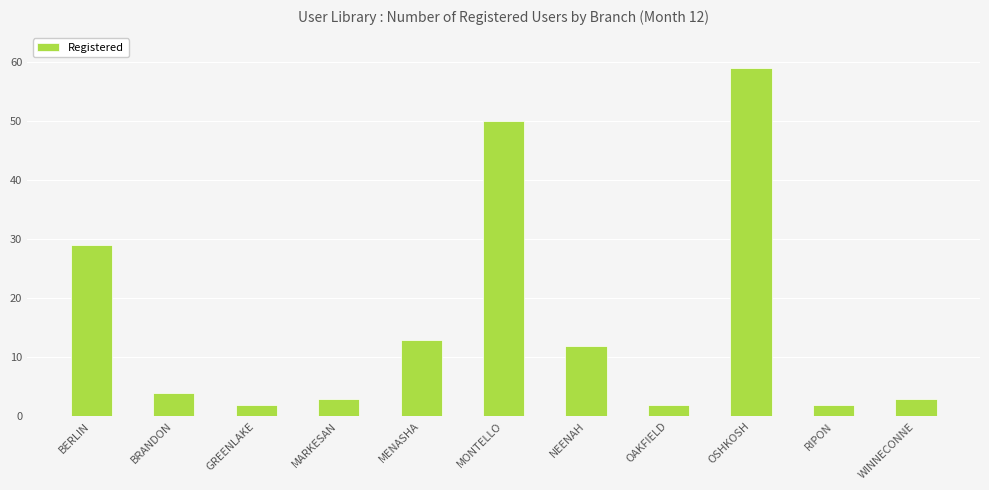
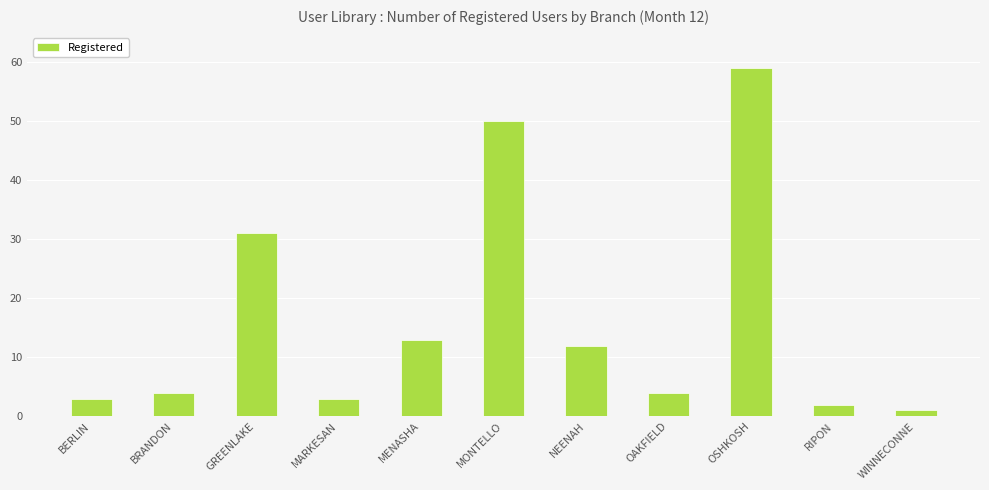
  {
-   "BERLIN": 29,
+   "BERLIN": 3,
    "BRANDON": 4,
-   "GREENLAKE": 2,
+   "GREENLAKE": 31,
    "MARKESAN": 3,
    "MENASHA": 13,
    "MONTELLO": 50,
    "NEENAH": 12,
-   "OAKFIELD": 2,
+   "OAKFIELD": 4,
    "OSHKOSH": 59,
    "RIPON": 2,
-   "WINNECONNE": 3
+   "WINNECONNE": 1
  }
